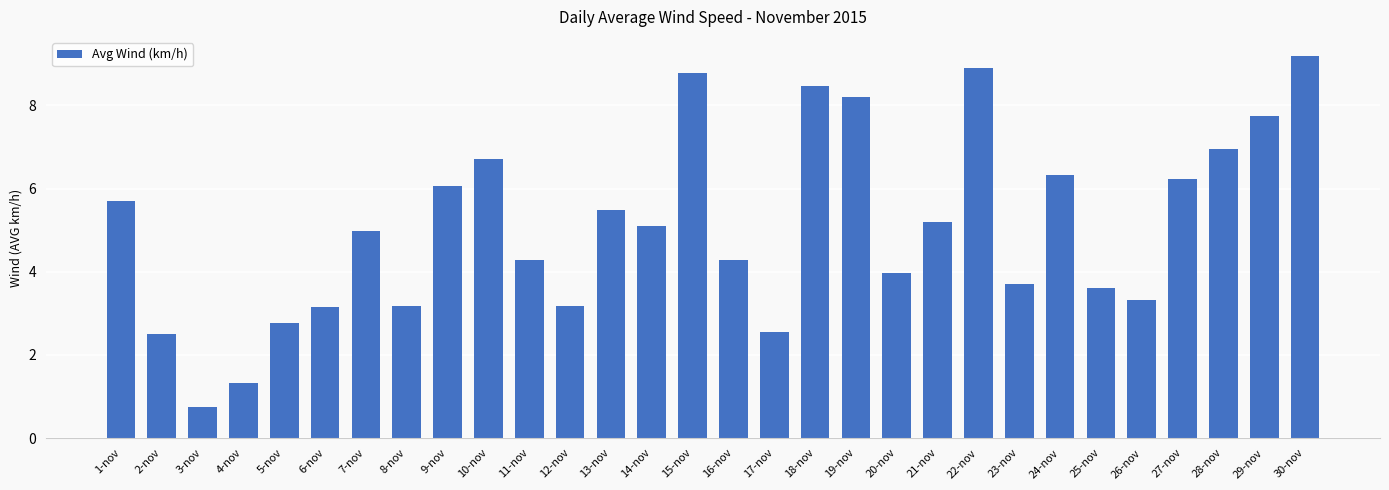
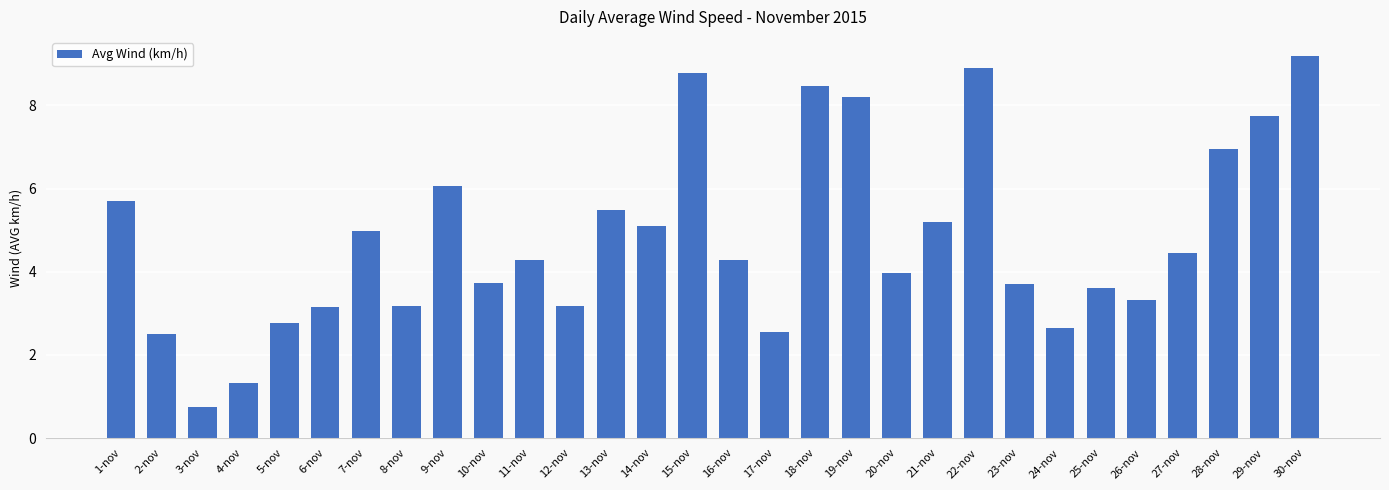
  {
    "1-nov": 5.7,
    "2-nov": 2.5,
    "3-nov": 0.8,
    "4-nov": 1.3,
    "5-nov": 2.8,
    "6-nov": 3.2,
    "7-nov": 5.0,
    "8-nov": 3.2,
    "9-nov": 6.1,
-   "10-nov": 6.7,
+   "10-nov": 3.7,
    "11-nov": 4.3,
    "12-nov": 3.2,
    "13-nov": 5.5,
    "14-nov": 5.1,
    "15-nov": 8.8,
    "16-nov": 4.3,
    "17-nov": 2.5,
    "18-nov": 8.5,
    "19-nov": 8.2,
    "20-nov": 4.0,
    "21-nov": 5.2,
    "22-nov": 8.9,
    "23-nov": 3.7,
-   "24-nov": 6.3,
+   "24-nov": 2.6,
    "25-nov": 3.6,
    "26-nov": 3.3,
-   "27-nov": 6.2,
+   "27-nov": 4.5,
    "28-nov": 7.0,
    "29-nov": 7.8,
    "30-nov": 9.2
  }
